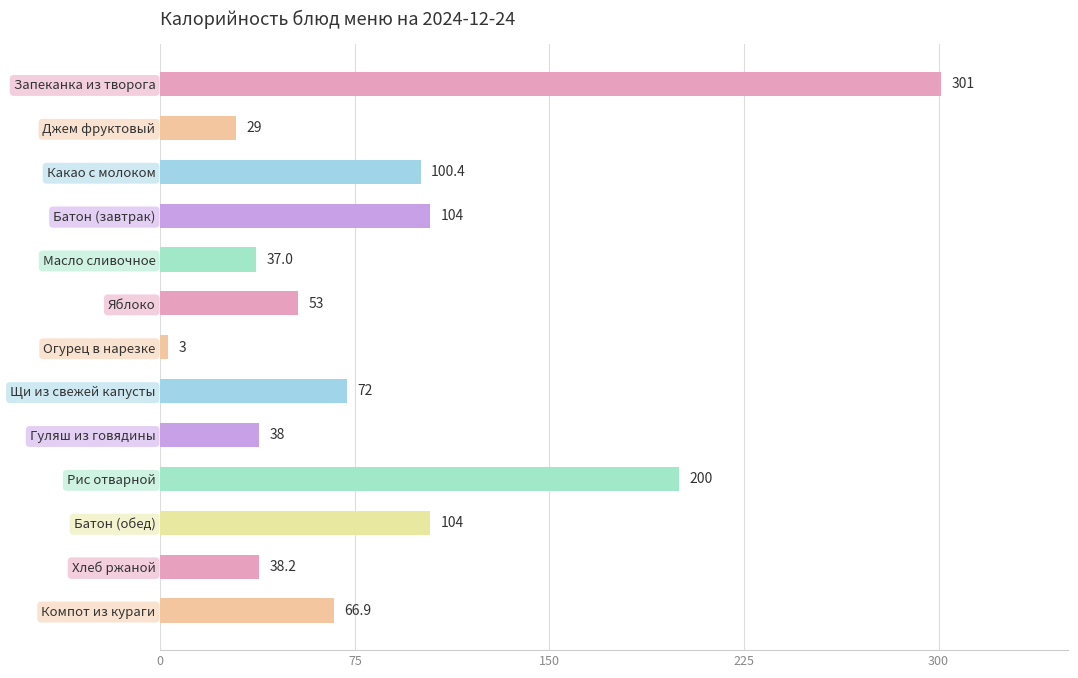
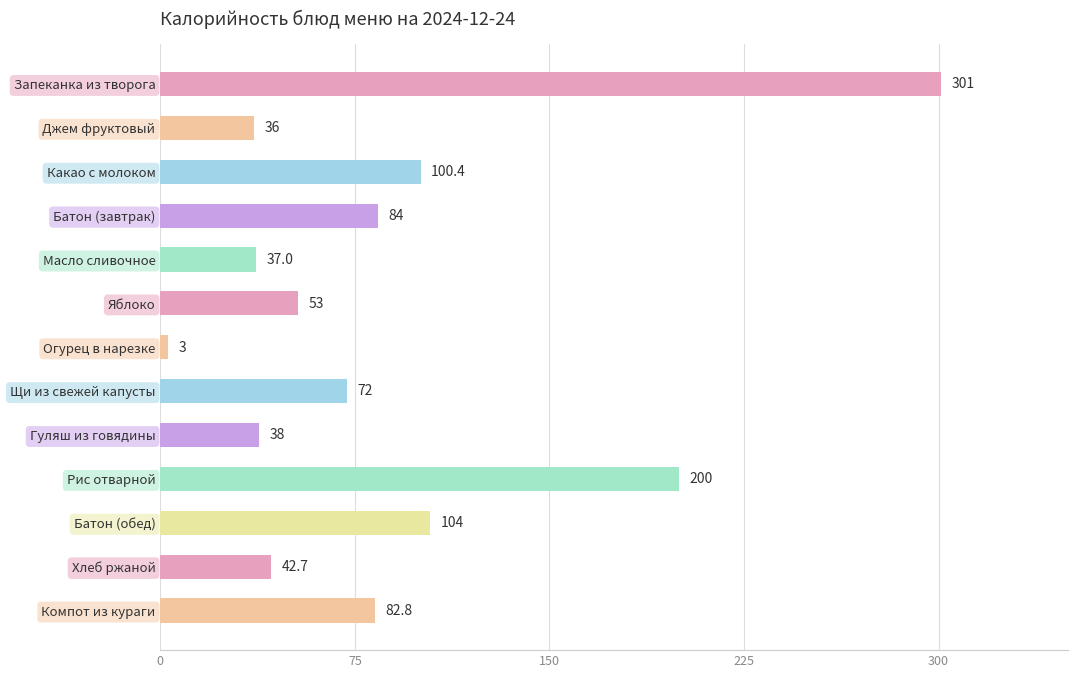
  {
    "Запеканка из творога": 301,
-   "Джем фруктовый": 29,
+   "Джем фруктовый": 36,
    "Какао с молоком": 100.4,
-   "Батон (завтрак)": 104,
+   "Батон (завтрак)": 84,
    "Масло сливочное": 37.0,
    "Яблоко": 53,
    "Огурец в нарезке": 3,
    "Щи из свежей капусты": 72,
    "Гуляш из говядины": 38,
    "Рис отварной": 200,
    "Батон (обед)": 104,
-   "Хлеб ржаной": 38.2,
-   "Компот из кураги": 66.9
+   "Хлеб ржаной": 42.7,
+   "Компот из кураги": 82.8
  }
